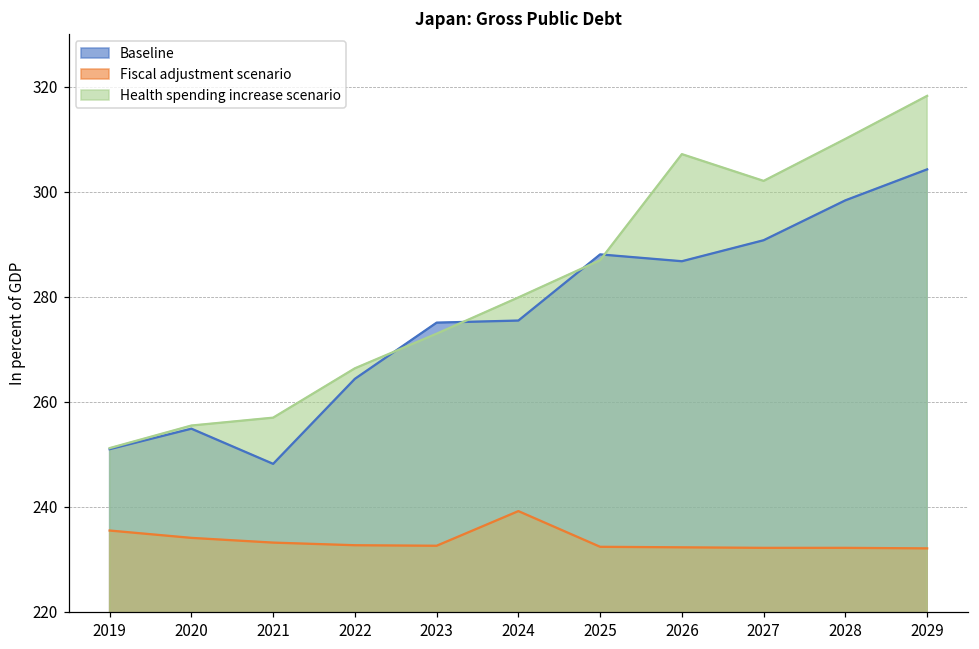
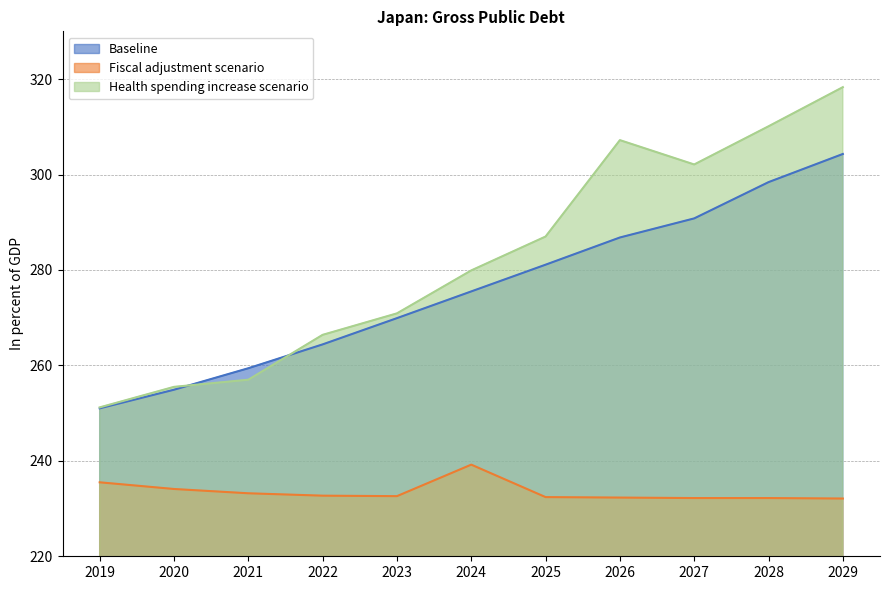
  {
    "Baseline": {
      "2020": 255,
-     "2021": 248,
+     "2021": 259,
      "2022": 264,
-     "2023": 275,
+     "2023": 270,
      "2024": 276,
-     "2025": 288,
+     "2025": 281,
      "2026": 287,
      "2027": 291,
      "2028": 298,
      "2029": 304
    },
    "Fiscal adjustment scenario": {
      "2019": 236,
      "2020": 234,
      "2021": 233,
      "2022": 233,
      "2023": 233,
      "2024": 239,
      "2025": 232,
      "2026": 232,
      "2027": 232,
      "2028": 232,
      "2029": 232
    },
    "Health spending increase scenario": {
      "2020": 256,
      "2021": 257,
      "2022": 266,
-     "2023": 273,
+     "2023": 271,
      "2024": 280,
      "2025": 287,
      "2026": 307,
      "2027": 302,
      "2028": 310,
      "2029": 318
    }
  }
